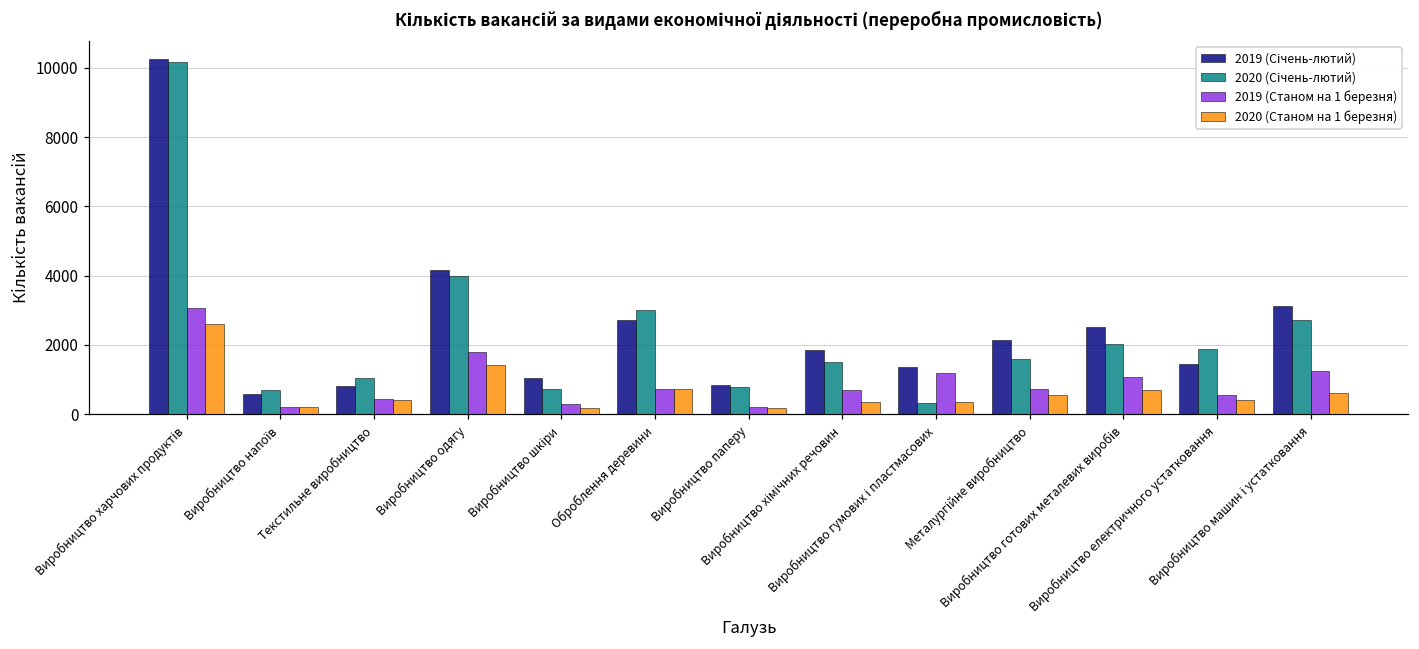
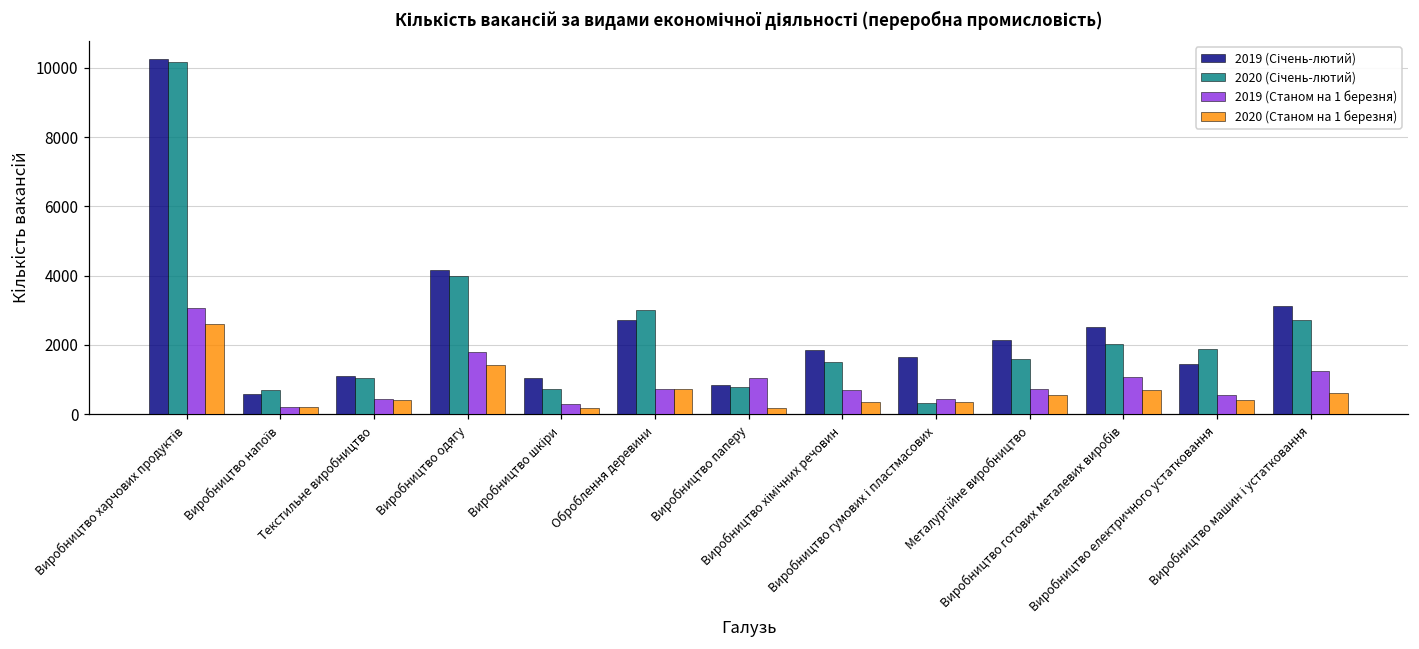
  {
    "2019 (Січень-лютий)": {
      "Виробництво харчових продуктів": 10300,
      "Виробництво напоїв": 600,
-     "Текстильне виробництво": 800,
+     "Текстильне виробництво": 1100,
      "Виробництво одягу": 4200,
      "Виробництво шкіри": 1100,
      "Оброблення деревини": 2700,
      "Виробництво паперу": 800,
      "Виробництво хімічних речовин": 1800,
-     "Виробництво гумових і пластмасових": 1400,
+     "Виробництво гумових і пластмасових": 1700,
      "Металургійне виробництво": 2100,
      "Виробництво готових металевих виробів": 2500,
      "Виробництво електричного устатковання": 1400,
      "Виробництво машин і устатковання": 3100
    },
    "2020 (Січень-лютий)": {
      "Виробництво харчових продуктів": 10200,
      "Виробництво напоїв": 700,
      "Текстильне виробництво": 1000,
      "Виробництво одягу": 4000,
      "Виробництво шкіри": 700,
      "Оброблення деревини": 3000,
      "Виробництво паперу": 800,
      "Виробництво хімічних речовин": 1500,
      "Виробництво гумових і пластмасових": 300,
      "Металургійне виробництво": 1600,
      "Виробництво готових металевих виробів": 2000,
      "Виробництво електричного устатковання": 1900,
      "Виробництво машин і устатковання": 2700
    },
    "2019 (Станом на 1 березня)": {
      "Виробництво харчових продуктів": 3100,
      "Виробництво напоїв": 200,
      "Текстильне виробництво": 400,
      "Виробництво одягу": 1800,
      "Виробництво шкіри": 300,
      "Оброблення деревини": 700,
-     "Виробництво паперу": 200,
+     "Виробництво паперу": 1000,
      "Виробництво хімічних речовин": 700,
-     "Виробництво гумових і пластмасових": 1200,
+     "Виробництво гумових і пластмасових": 400,
      "Металургійне виробництво": 700,
      "Виробництво готових металевих виробів": 1100,
      "Виробництво електричного устатковання": 500,
      "Виробництво машин і устатковання": 1200
    },
    "2020 (Станом на 1 березня)": {
      "Виробництво харчових продуктів": 2600,
      "Виробництво напоїв": 200,
      "Текстильне виробництво": 400,
      "Виробництво одягу": 1400,
      "Виробництво шкіри": 200,
      "Оброблення деревини": 700,
      "Виробництво паперу": 200,
      "Виробництво хімічних речовин": 400,
      "Виробництво гумових і пластмасових": 400,
      "Металургійне виробництво": 500,
      "Виробництво готових металевих виробів": 700,
      "Виробництво електричного устатковання": 400,
      "Виробництво машин і устатковання": 600
    }
  }
